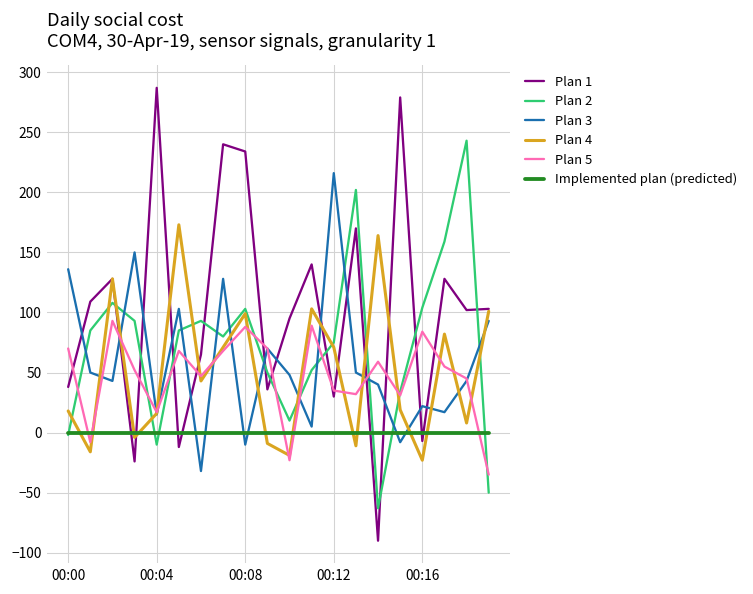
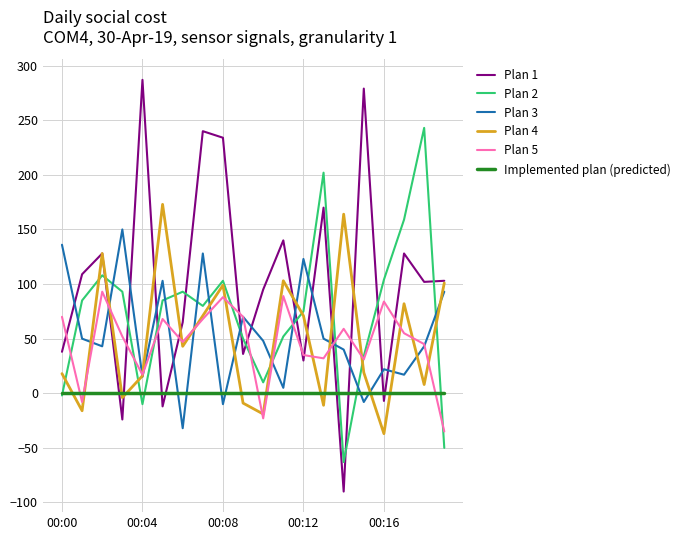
  {
    "Plan 1": {
      "00:00": 38,
      "00:04": 287,
      "00:08": 234,
      "00:12": 30,
      "00:16": -7
    },
    "Plan 2": {
      "00:04": -10,
      "00:08": 103,
      "00:12": 75,
      "00:16": 104
    },
    "Plan 3": {
      "00:00": 136,
      "00:08": -10,
-     "00:12": 216,
+     "00:12": 123,
      "00:16": 22
    },
    "Plan 4": {
      "00:00": 18,
      "00:08": 99,
      "00:12": 71,
-     "00:16": -23
+     "00:16": -37
    },
    "Plan 5": {
      "00:00": 70,
      "00:08": 88,
      "00:12": 35,
      "00:16": 84
    },
    "Implemented plan (predicted)": {
      "00:04": 0,
      "00:08": 0,
      "00:12": 0,
      "00:16": 0
    }
  }
